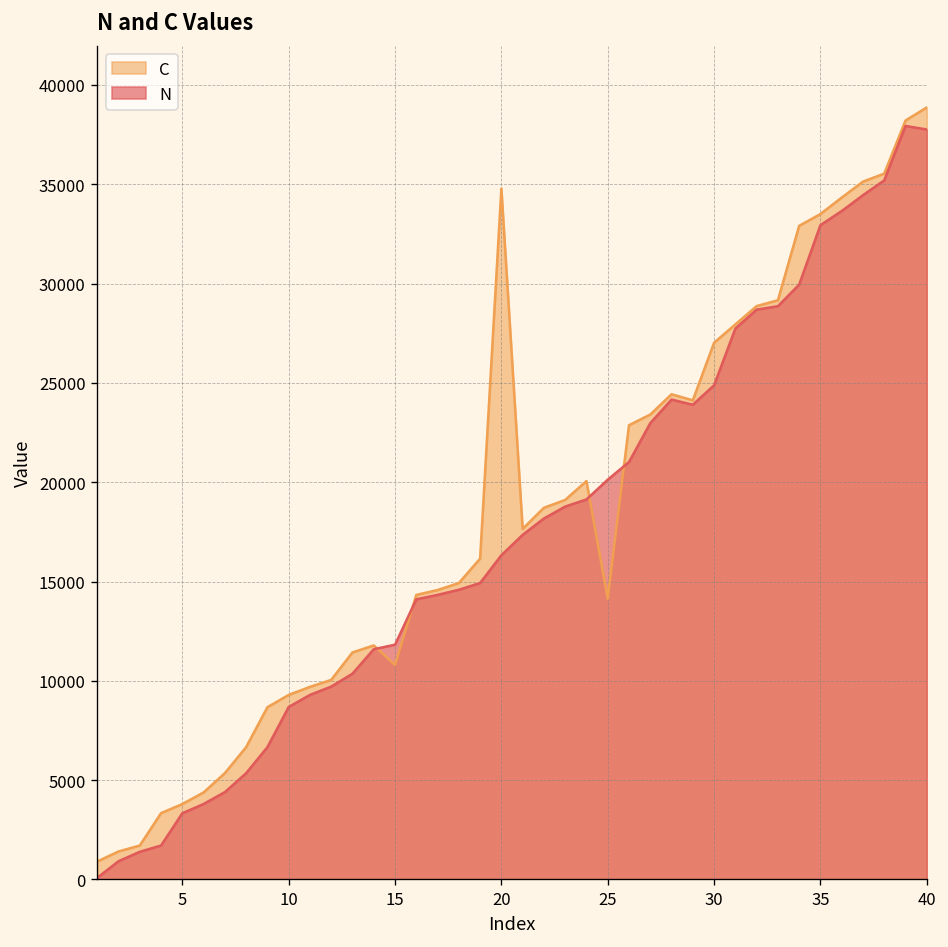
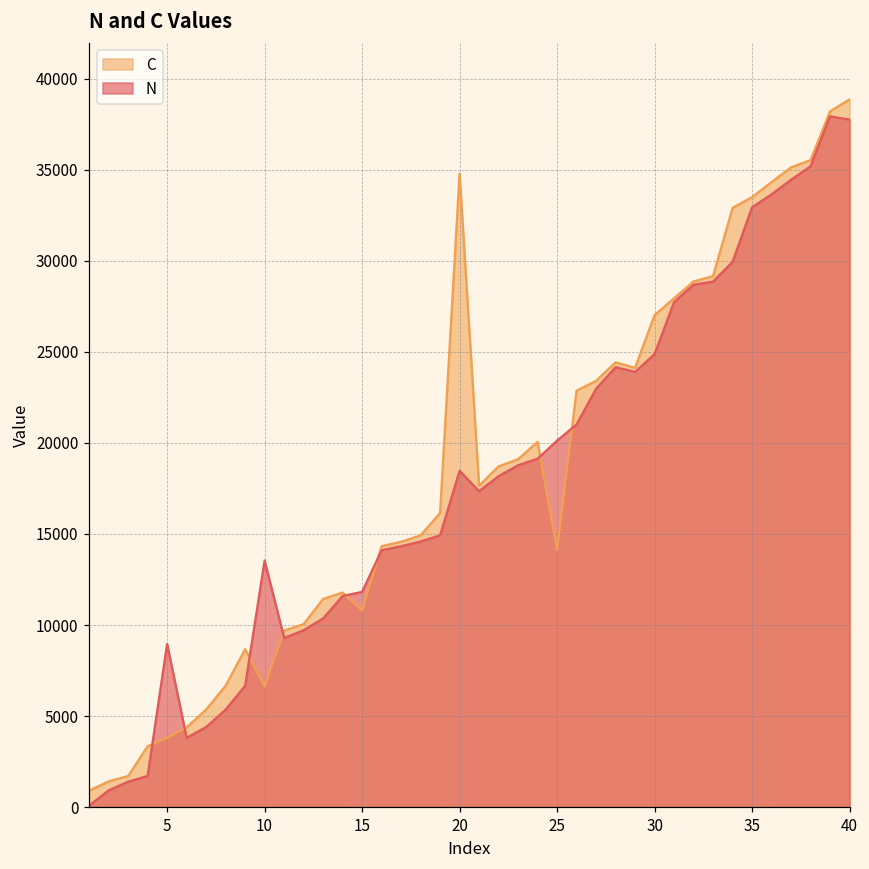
  {
    "C": {
      "5": 3800,
-     "10": 9300,
+     "10": 6600,
      "15": 10800,
      "20": 34800,
      "25": 14100,
      "30": 27000,
      "35": 33500,
      "40": 38900
    },
    "N": {
-     "5": 3300,
-     "10": 8700,
+     "5": 9000,
+     "10": 13500,
      "15": 11800,
-     "20": 16300,
+     "20": 18500,
      "25": 20100,
      "30": 24900,
      "35": 32900,
      "40": 37800
    }
  }
